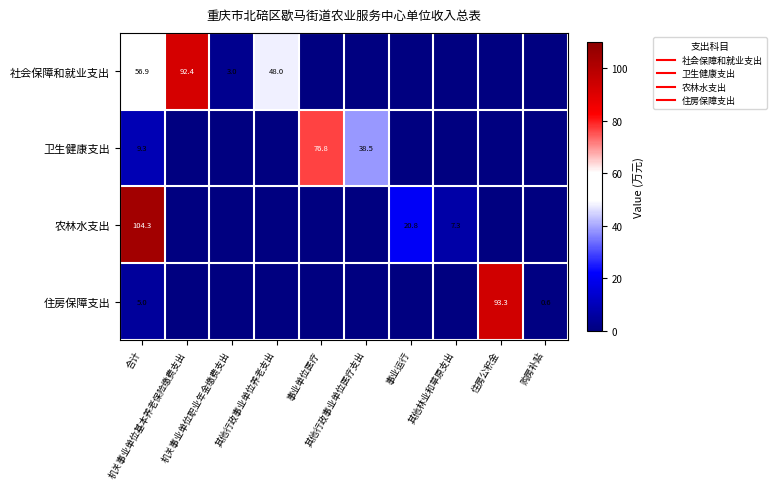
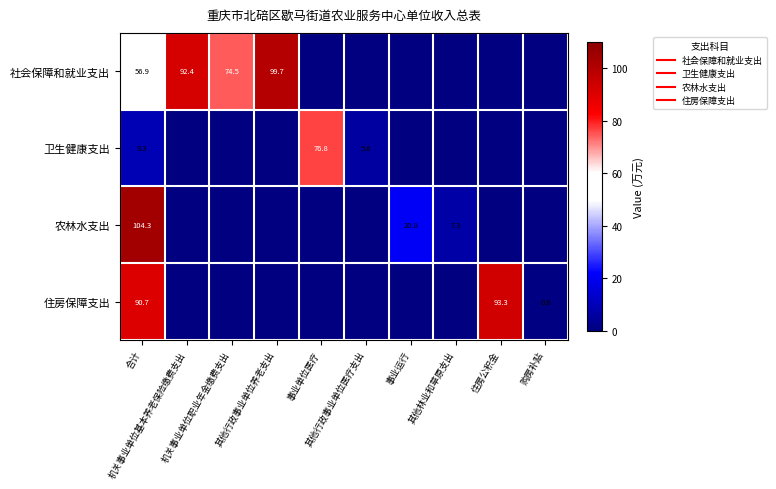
  {
    "社会保障和就业支出": {
      "合计": 56.9,
      "机关事业单位基本养老保险缴费支出": 92.4,
-     "机关事业单位职业年金缴费支出": 3.0,
-     "其他行政事业单位养老支出": 48.0
+     "机关事业单位职业年金缴费支出": 74.5,
+     "其他行政事业单位养老支出": 99.7
    },
    "卫生健康支出": {
      "合计": 9.3,
      "事业单位医疗": 76.8,
-     "其他行政事业单位医疗支出": 38.5
+     "其他行政事业单位医疗支出": 5.6
    },
    "农林水支出": {
      "合计": 104.3,
      "事业运行": 20.8,
      "其他林业和草原支出": 7.3
    },
    "住房保障支出": {
-     "合计": 5.0,
+     "合计": 90.7,
      "住房公积金": 93.3,
      "购房补贴": 0.6
    }
  }
